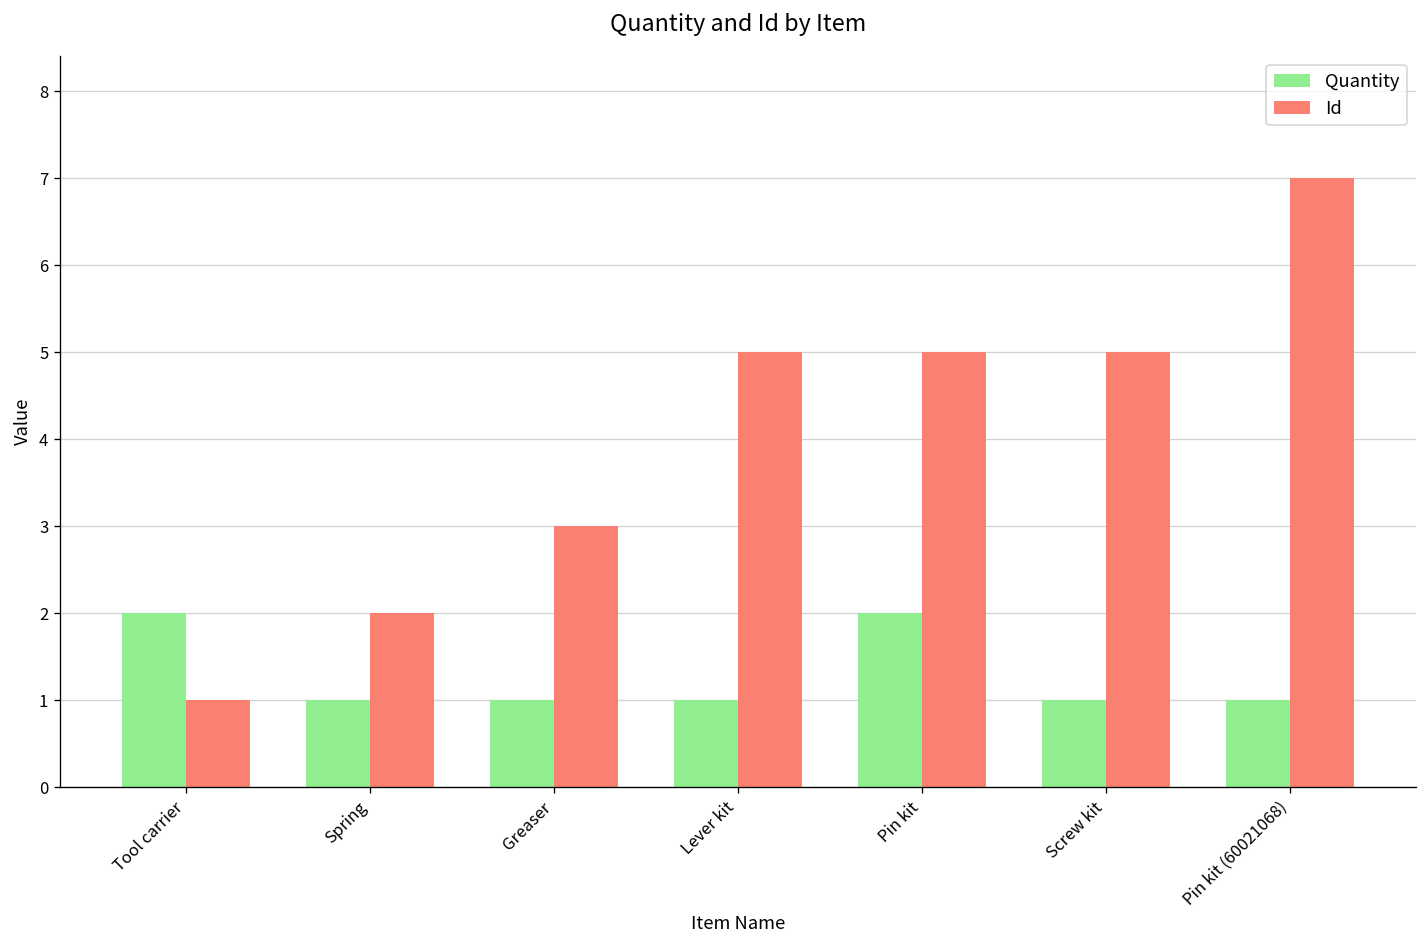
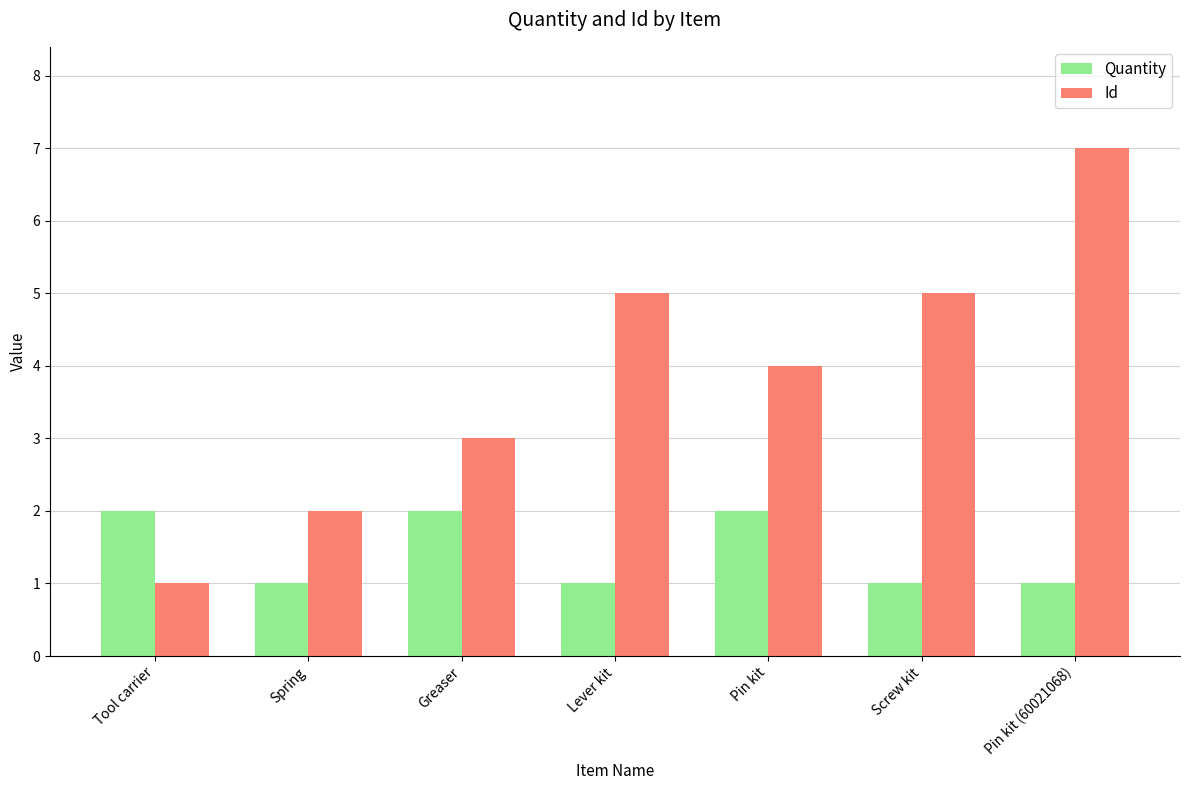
  {
    "Quantity": {
      "Tool carrier": 2,
      "Spring": 1,
-     "Greaser": 1,
+     "Greaser": 2,
      "Lever kit": 1,
      "Pin kit": 2,
      "Screw kit": 1,
      "Pin kit (60021068)": 1
    },
    "Id": {
      "Tool carrier": 1,
      "Spring": 2,
      "Greaser": 3,
      "Lever kit": 5,
-     "Pin kit": 5,
+     "Pin kit": 4,
      "Screw kit": 5,
      "Pin kit (60021068)": 7
    }
  }
